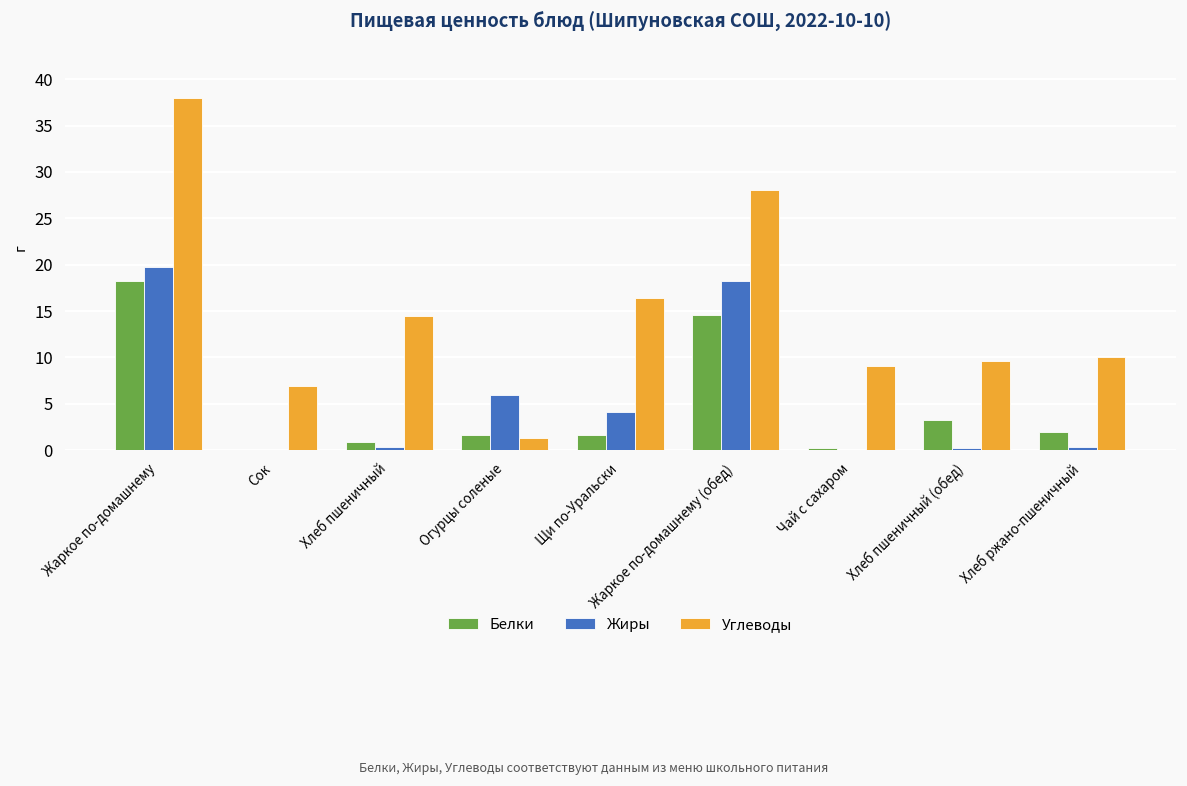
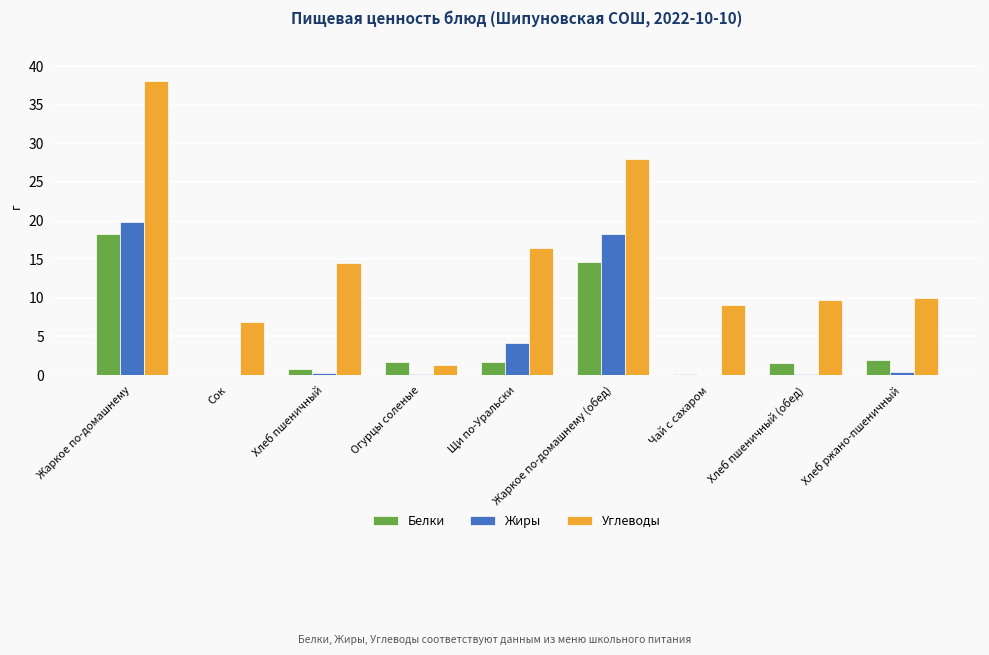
  {
    "Белки": {
      "Жаркое по-домашнему": 18,
      "Сок": 0,
      "Хлеб пшеничный": 1,
      "Огурцы соленые": 2,
      "Щи по-Уральски": 2,
      "Жаркое по-домашнему (обед)": 15,
-     "Хлеб пшеничный (обед)": 3,
+     "Хлеб пшеничный (обед)": 2,
      "Хлеб ржано-пшеничный": 2
    },
    "Жиры": {
      "Жаркое по-домашнему": 20,
      "Сок": 0,
-     "Огурцы соленые": 6,
+     "Огурцы соленые": 0,
      "Щи по-Уральски": 4,
      "Жаркое по-домашнему (обед)": 18,
      "Чай с сахаром": 0,
      "Хлеб ржано-пшеничный": 0
    },
    "Углеводы": {
      "Жаркое по-домашнему": 38,
      "Сок": 7,
      "Хлеб пшеничный": 14,
      "Огурцы соленые": 1,
      "Щи по-Уральски": 16,
      "Жаркое по-домашнему (обед)": 28,
      "Чай с сахаром": 9,
      "Хлеб пшеничный (обед)": 10,
      "Хлеб ржано-пшеничный": 10
    }
  }
